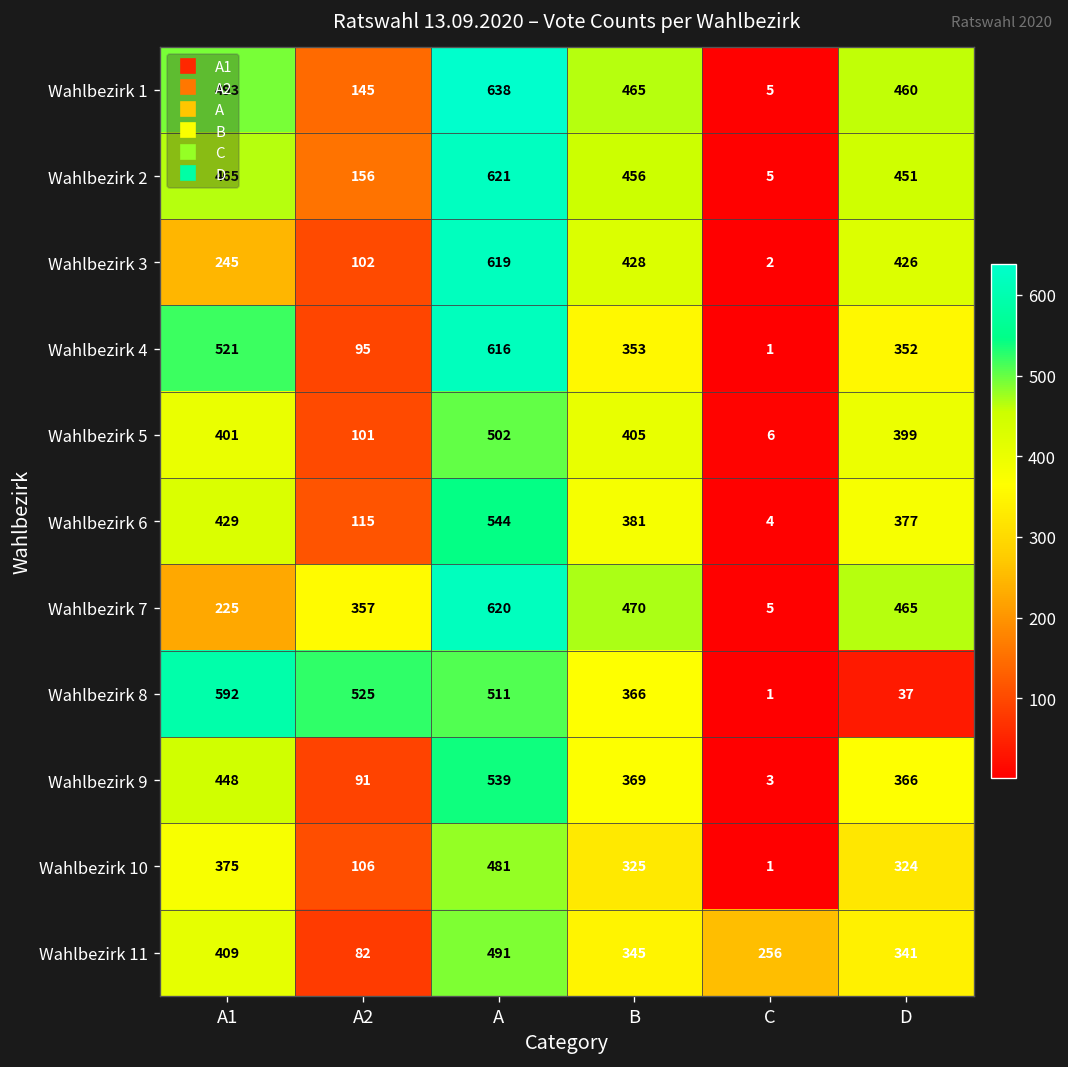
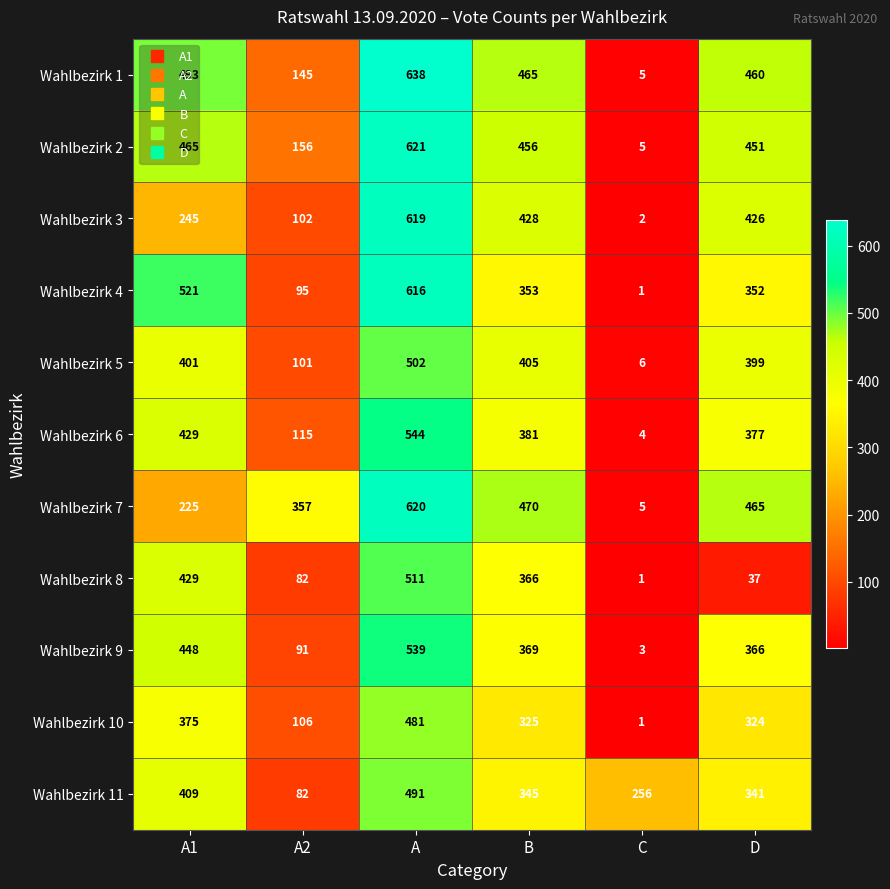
  {
    "Wahlbezirk 1": {
      "A2": 145,
      "A": 638,
      "B": 465,
      "C": 5,
      "D": 460
    },
    "Wahlbezirk 2": {
      "A2": 156,
      "A": 621,
      "B": 456,
      "C": 5,
      "D": 451
    },
    "Wahlbezirk 3": {
      "A1": 245,
      "A2": 102,
      "A": 619,
      "B": 428,
      "C": 2,
      "D": 426
    },
    "Wahlbezirk 4": {
      "A1": 521,
      "A2": 95,
      "A": 616,
      "B": 353,
      "C": 1,
      "D": 352
    },
    "Wahlbezirk 5": {
      "A1": 401,
      "A2": 101,
      "A": 502,
      "B": 405,
      "C": 6,
      "D": 399
    },
    "Wahlbezirk 6": {
      "A1": 429,
      "A2": 115,
      "A": 544,
      "B": 381,
      "C": 4,
      "D": 377
    },
    "Wahlbezirk 7": {
      "A1": 225,
      "A2": 357,
      "A": 620,
      "B": 470,
      "C": 5,
      "D": 465
    },
    "Wahlbezirk 8": {
-     "A1": 592,
-     "A2": 525,
+     "A1": 429,
+     "A2": 82,
      "A": 511,
      "B": 366,
      "C": 1,
      "D": 37
    },
    "Wahlbezirk 9": {
      "A1": 448,
      "A2": 91,
      "A": 539,
      "B": 369,
      "C": 3,
      "D": 366
    },
    "Wahlbezirk 10": {
      "A1": 375,
      "A2": 106,
      "A": 481,
      "B": 325,
      "C": 1,
      "D": 324
    },
    "Wahlbezirk 11": {
      "A1": 409,
      "A2": 82,
      "A": 491,
      "B": 345,
      "C": 256,
      "D": 341
    }
  }
